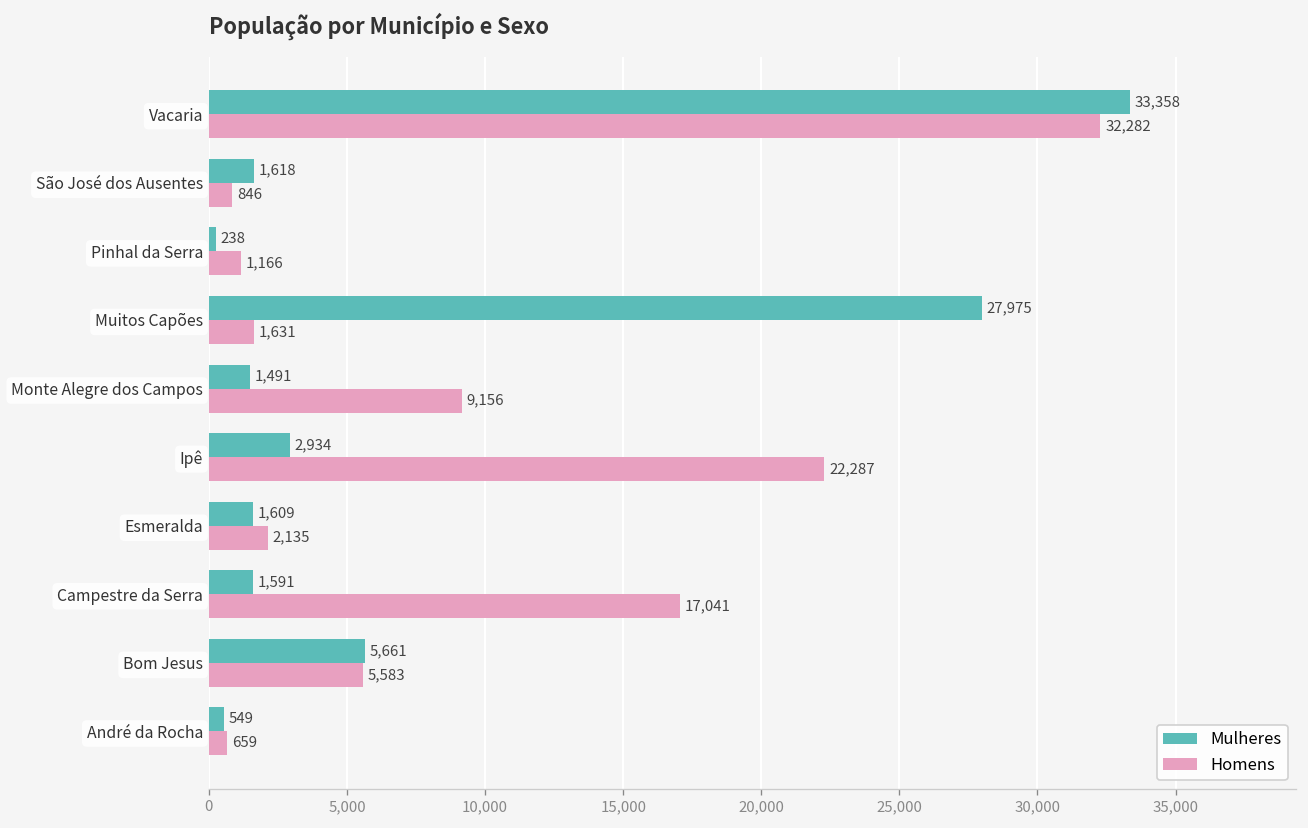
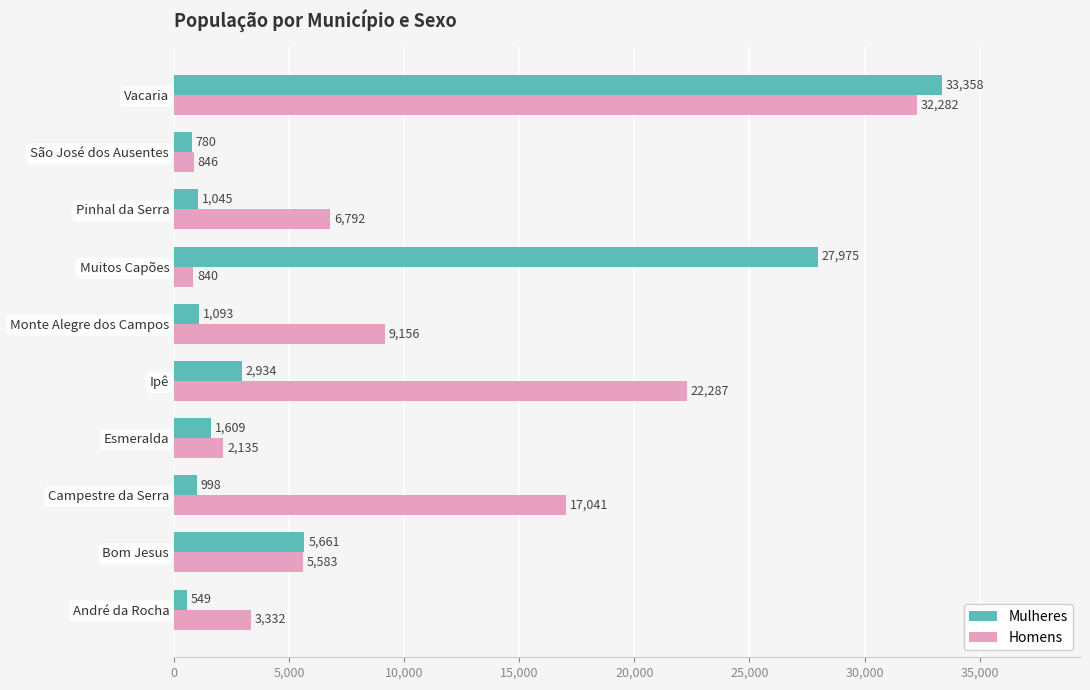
  {
    "Mulheres": {
      "Vacaria": "33,358",
-     "São José dos Ausentes": "1,618",
-     "Pinhal da Serra": "238",
+     "São José dos Ausentes": "780",
+     "Pinhal da Serra": "1,045",
      "Muitos Capões": "27,975",
-     "Monte Alegre dos Campos": "1,491",
+     "Monte Alegre dos Campos": "1,093",
      "Ipê": "2,934",
      "Esmeralda": "1,609",
-     "Campestre da Serra": "1,591",
+     "Campestre da Serra": "998",
      "Bom Jesus": "5,661",
      "André da Rocha": "549"
    },
    "Homens": {
      "Vacaria": "32,282",
      "São José dos Ausentes": "846",
-     "Pinhal da Serra": "1,166",
-     "Muitos Capões": "1,631",
+     "Pinhal da Serra": "6,792",
+     "Muitos Capões": "840",
      "Monte Alegre dos Campos": "9,156",
      "Ipê": "22,287",
      "Esmeralda": "2,135",
      "Campestre da Serra": "17,041",
      "Bom Jesus": "5,583",
-     "André da Rocha": "659"
+     "André da Rocha": "3,332"
    }
  }
